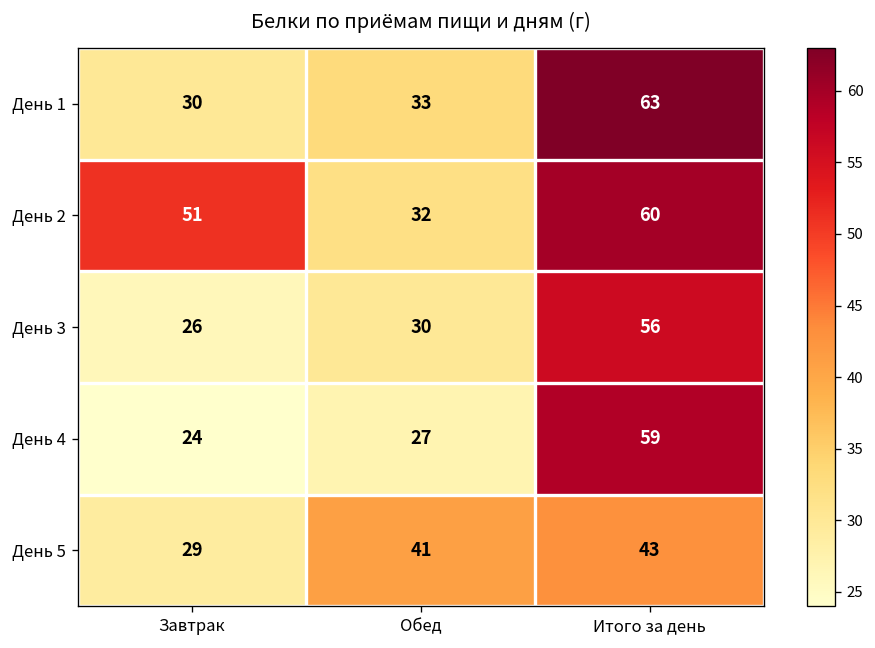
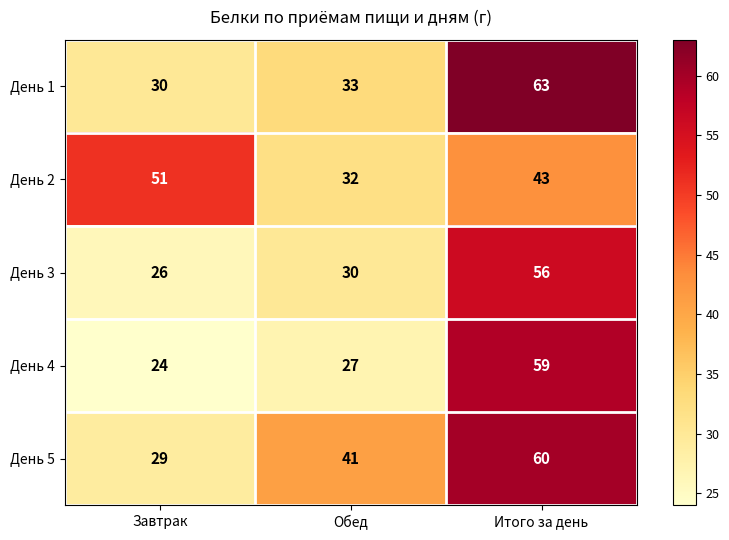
  {
    "День 1": {
      "Завтрак": 30,
      "Обед": 33,
      "Итого за день": 63
    },
    "День 2": {
      "Завтрак": 51,
      "Обед": 32,
-     "Итого за день": 60
+     "Итого за день": 43
    },
    "День 3": {
      "Завтрак": 26,
      "Обед": 30,
      "Итого за день": 56
    },
    "День 4": {
      "Завтрак": 24,
      "Обед": 27,
      "Итого за день": 59
    },
    "День 5": {
      "Завтрак": 29,
      "Обед": 41,
-     "Итого за день": 43
+     "Итого за день": 60
    }
  }
